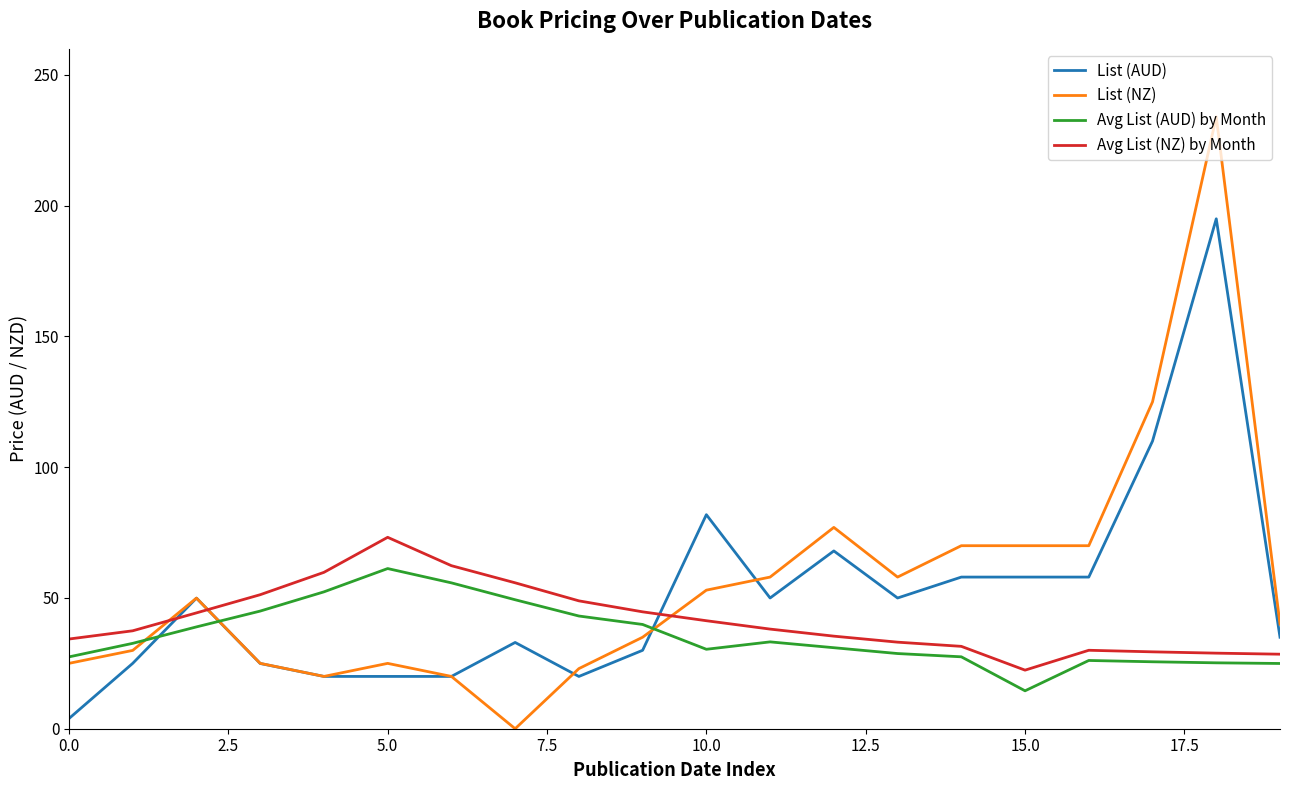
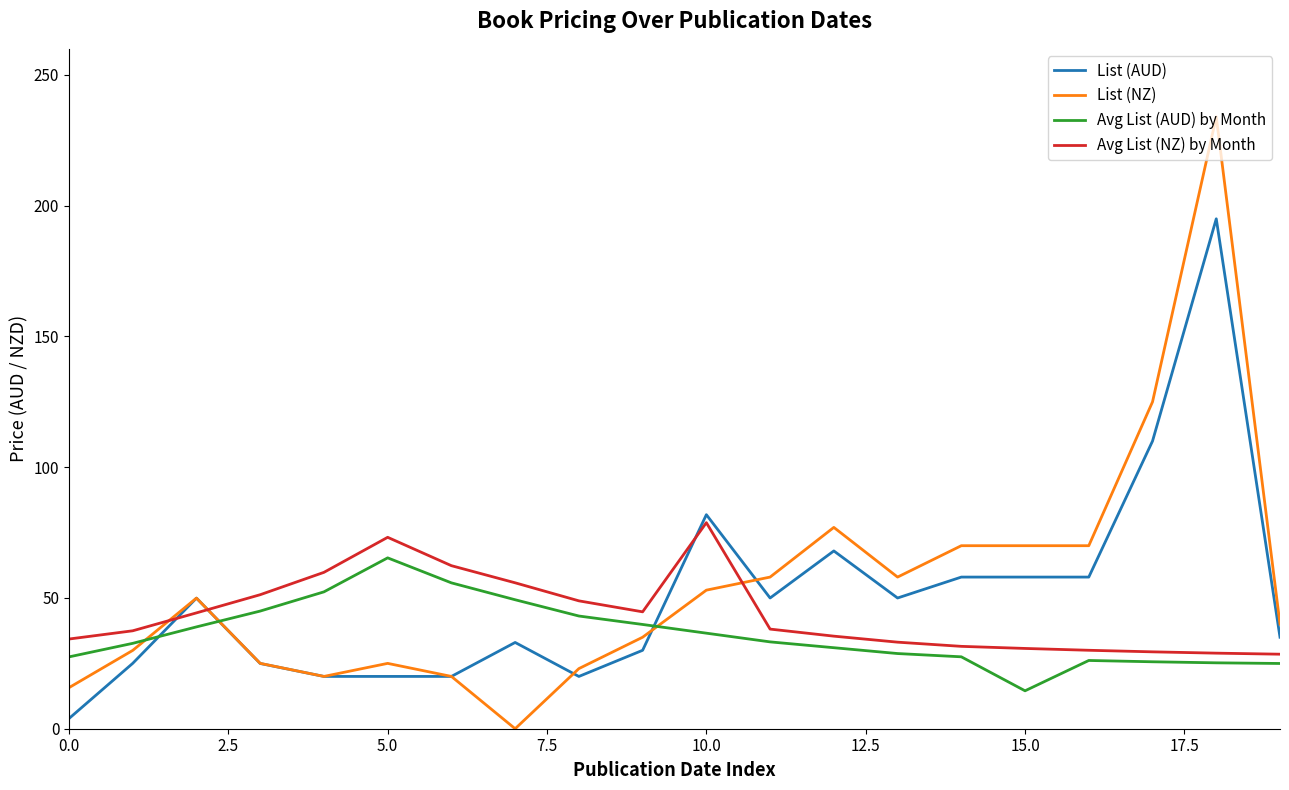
  {
    "List (AUD)": {
      "0.0": 4,
      "5.0": 20,
      "10.0": 82,
      "15.0": 58
    },
    "List (NZ)": {
-     "0.0": 25,
+     "0.0": 16,
      "5.0": 25,
      "10.0": 53,
      "15.0": 70
    },
    "Avg List (AUD) by Month": {
      "0.0": 27,
-     "5.0": 61,
-     "10.0": 30,
+     "5.0": 65,
+     "10.0": 37,
      "15.0": 15
    },
    "Avg List (NZ) by Month": {
      "0.0": 34,
      "5.0": 73,
-     "10.0": 41,
-     "15.0": 22
+     "10.0": 79,
+     "15.0": 31
    }
  }
